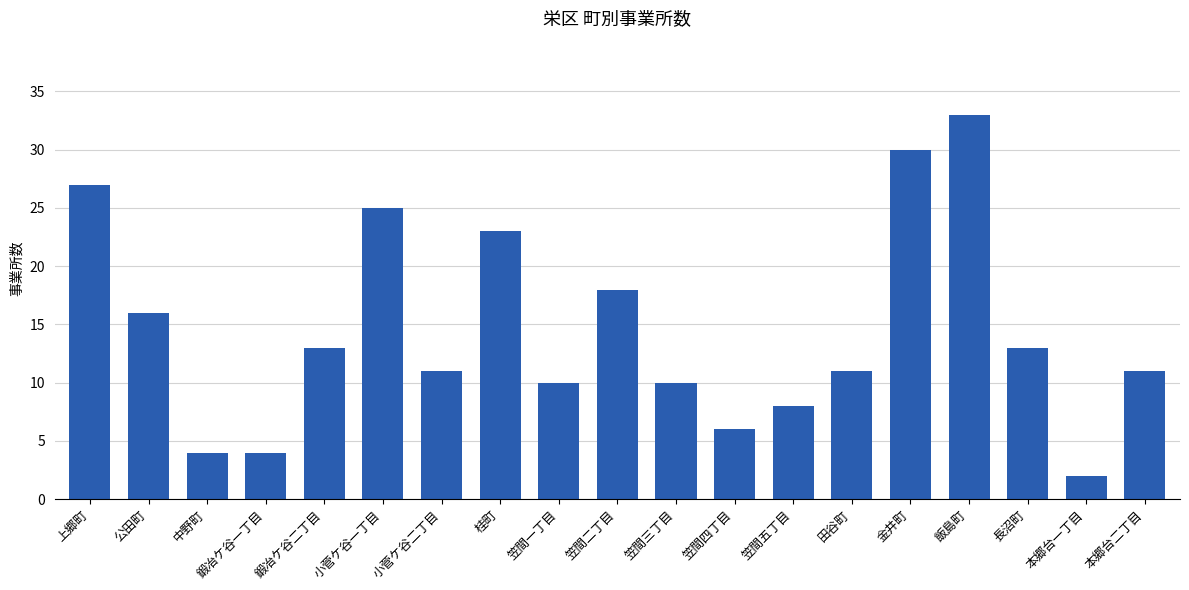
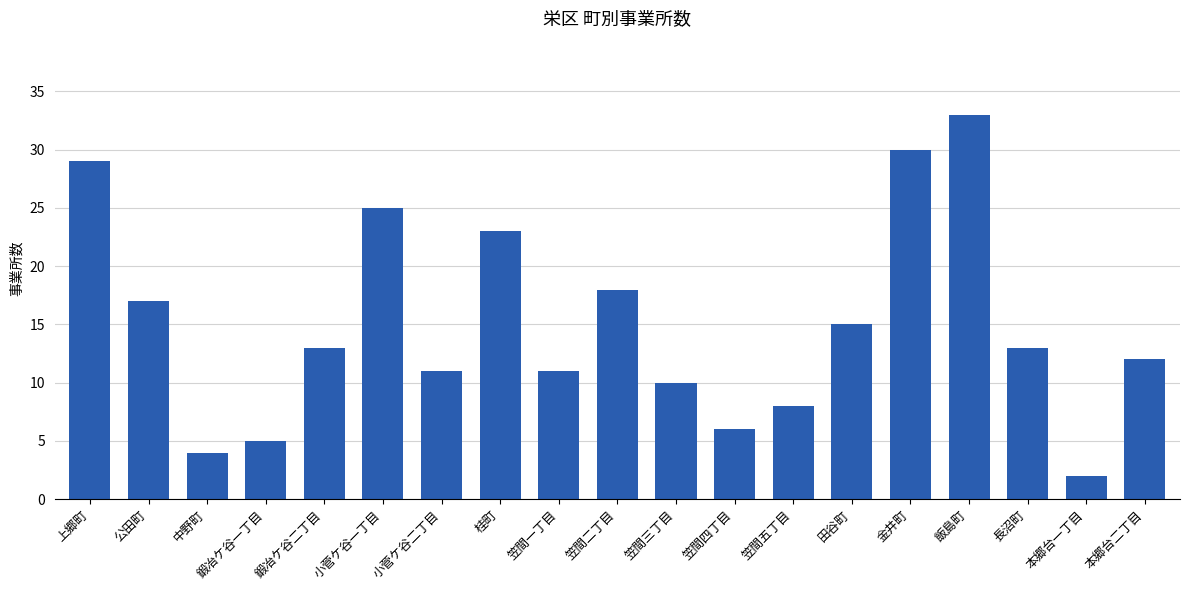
  {
-   "上郷町": 27,
-   "公田町": 16,
+   "上郷町": 29,
+   "公田町": 17,
    "中野町": 4,
-   "鍛冶ケ谷一丁目": 4,
+   "鍛冶ケ谷一丁目": 5,
    "鍛冶ケ谷二丁目": 13,
    "小菅ケ谷一丁目": 25,
    "小菅ケ谷二丁目": 11,
    "桂町": 23,
-   "笠間一丁目": 10,
+   "笠間一丁目": 11,
    "笠間二丁目": 18,
    "笠間三丁目": 10,
    "笠間四丁目": 6,
    "笠間五丁目": 8,
-   "田谷町": 11,
+   "田谷町": 15,
    "金井町": 30,
    "飯島町": 33,
    "長沼町": 13,
    "本郷台一丁目": 2,
-   "本郷台二丁目": 11
+   "本郷台二丁目": 12
  }
